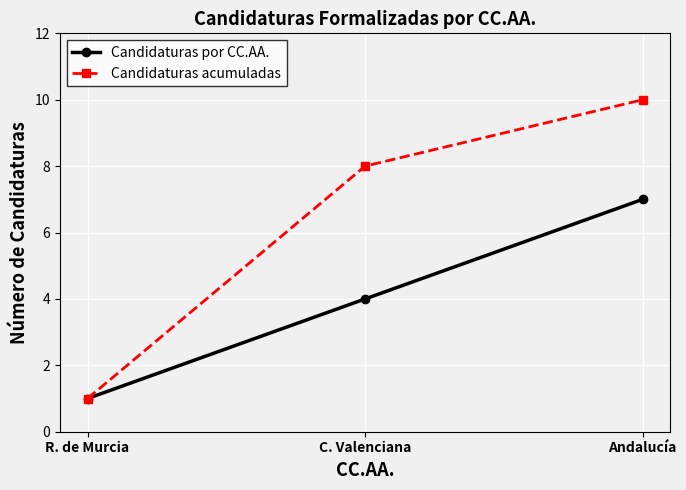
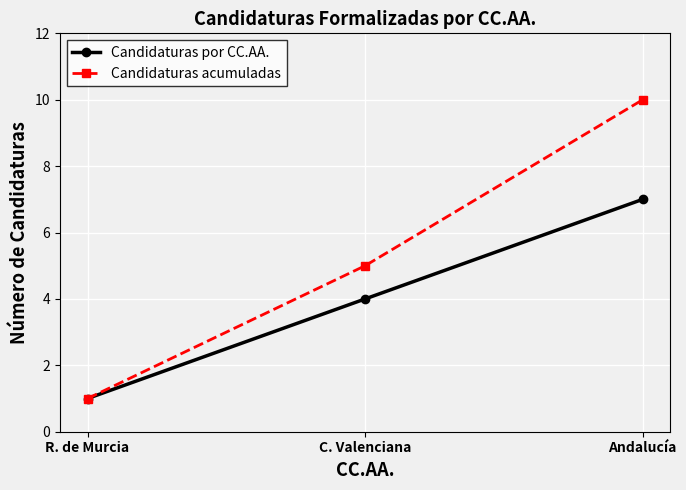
  {
    "Candidaturas por CC.AA.": {
      "C. Valenciana": 4,
      "Andalucía": 7
    },
    "Candidaturas acumuladas": {
-     "C. Valenciana": 8,
+     "C. Valenciana": 5,
      "Andalucía": 10
    }
  }
